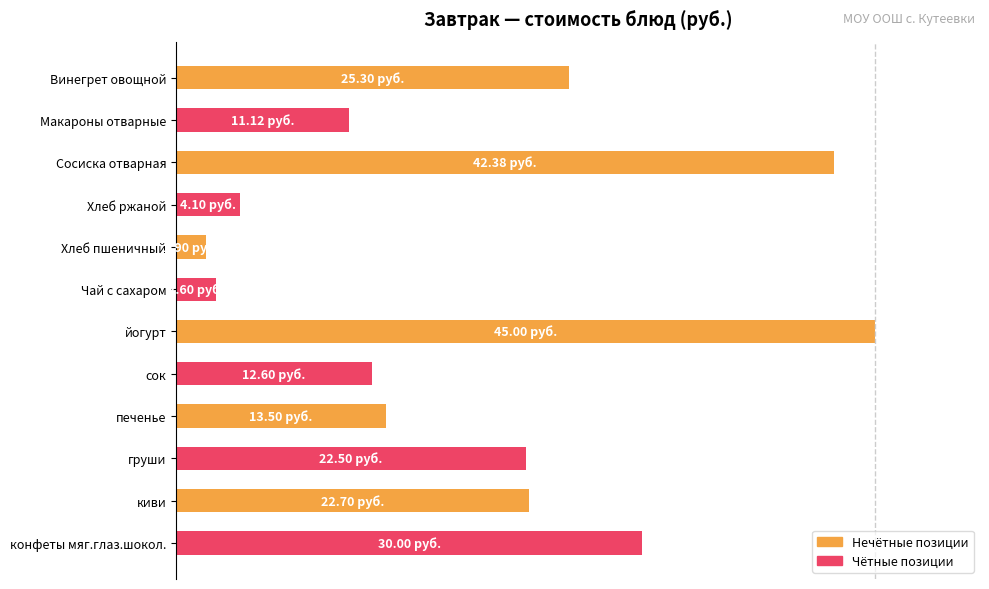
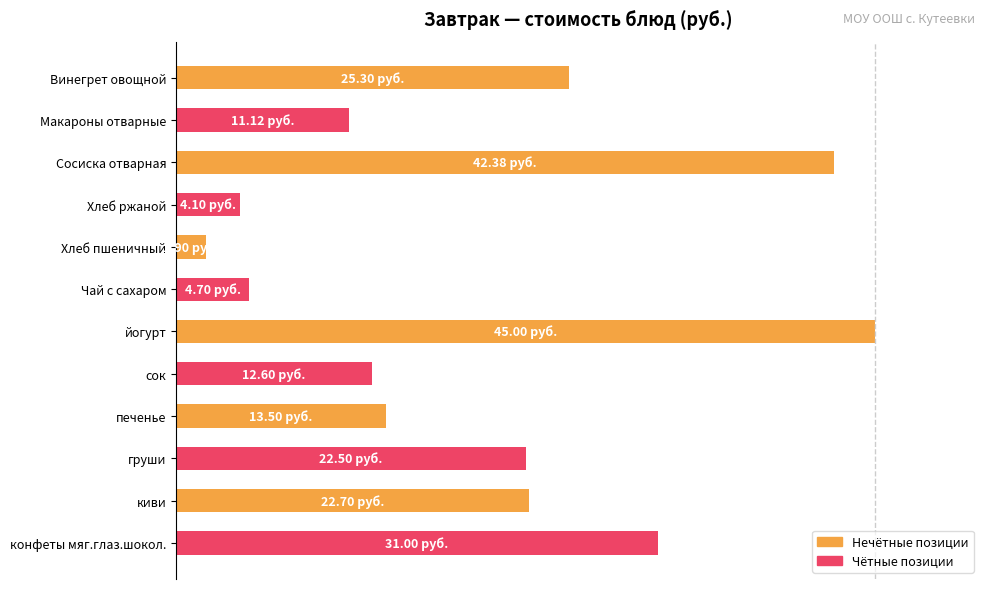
  {
-   "Чай с сахаром": 2.60,
-   "конфеты мяг.глаз.шокол.": 30.00
+   "Чай с сахаром": 4.70,
+   "конфеты мяг.глаз.шокол.": 31.00
  }
